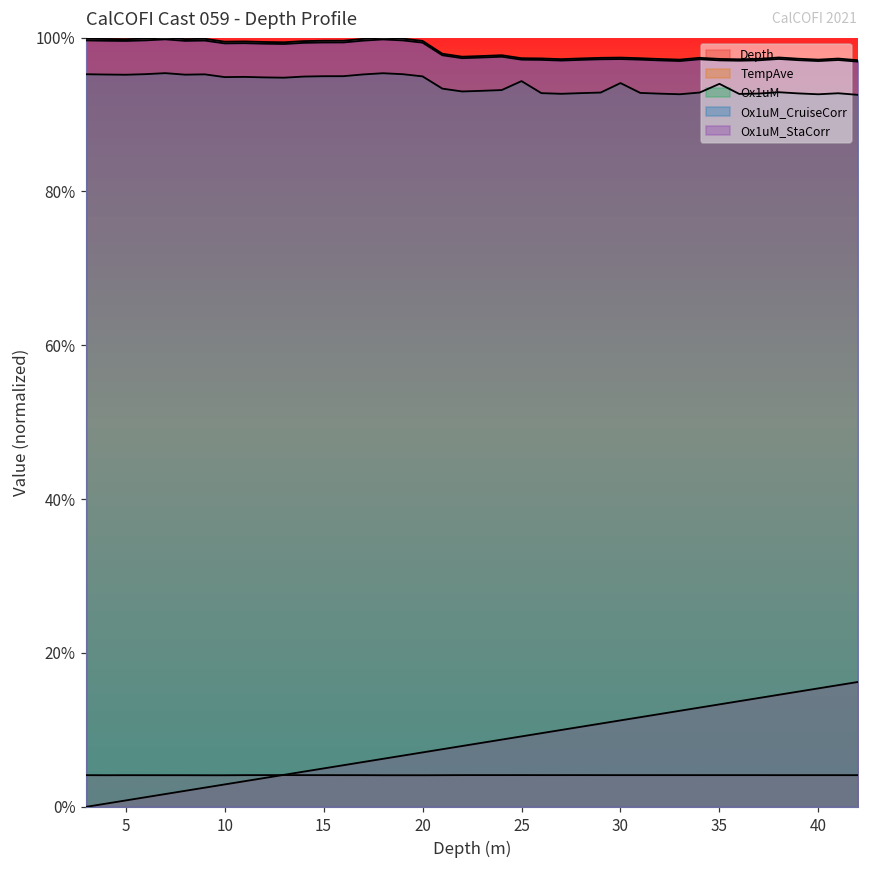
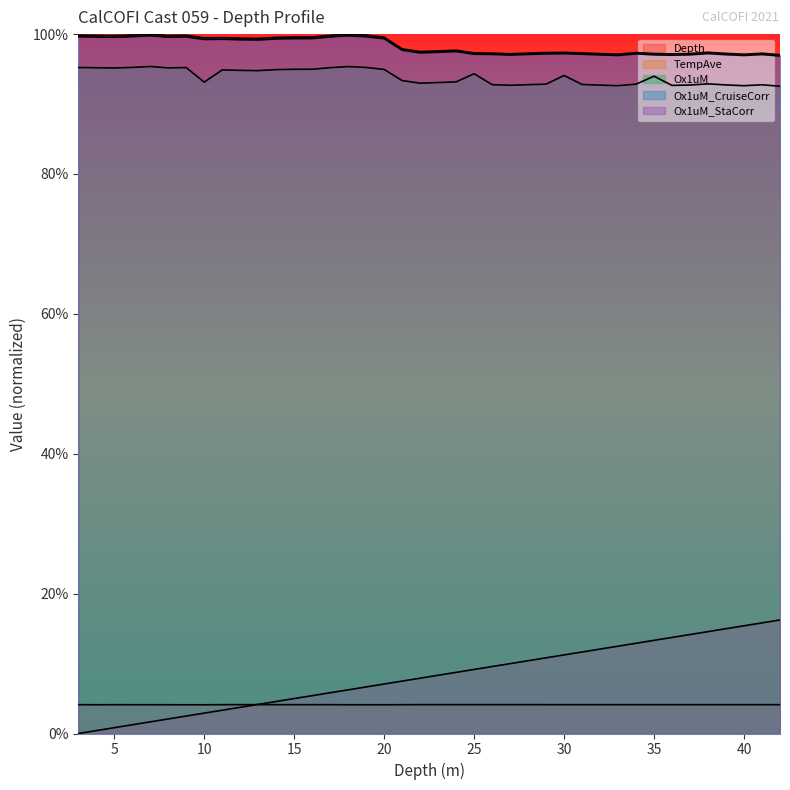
  {
    "Ox1uM": {
      "5": "95%",
-     "10": "95%",
+     "10": "93%",
      "15": "95%",
      "20": "95%",
      "25": "94%",
      "30": "94%"
    }
  }
